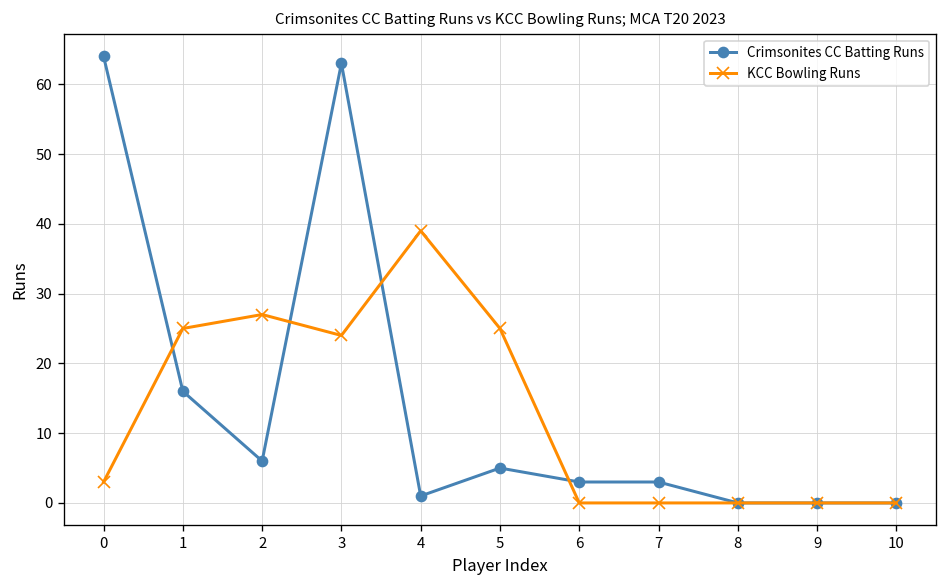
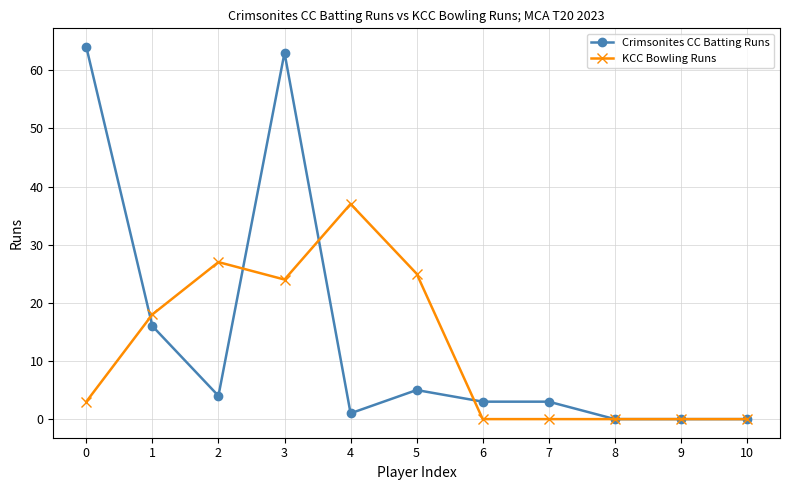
  {
    "Crimsonites CC Batting Runs": {
      "0": 64,
      "1": 16,
-     "2": 6,
+     "2": 4,
      "3": 63,
      "4": 1,
      "5": 5,
      "6": 3,
      "7": 3
    },
    "KCC Bowling Runs": {
      "0": 3,
-     "1": 25,
+     "1": 18,
      "2": 27,
      "3": 24,
-     "4": 39,
+     "4": 37,
      "5": 25,
      "6": 0,
      "7": 0
    }
  }
